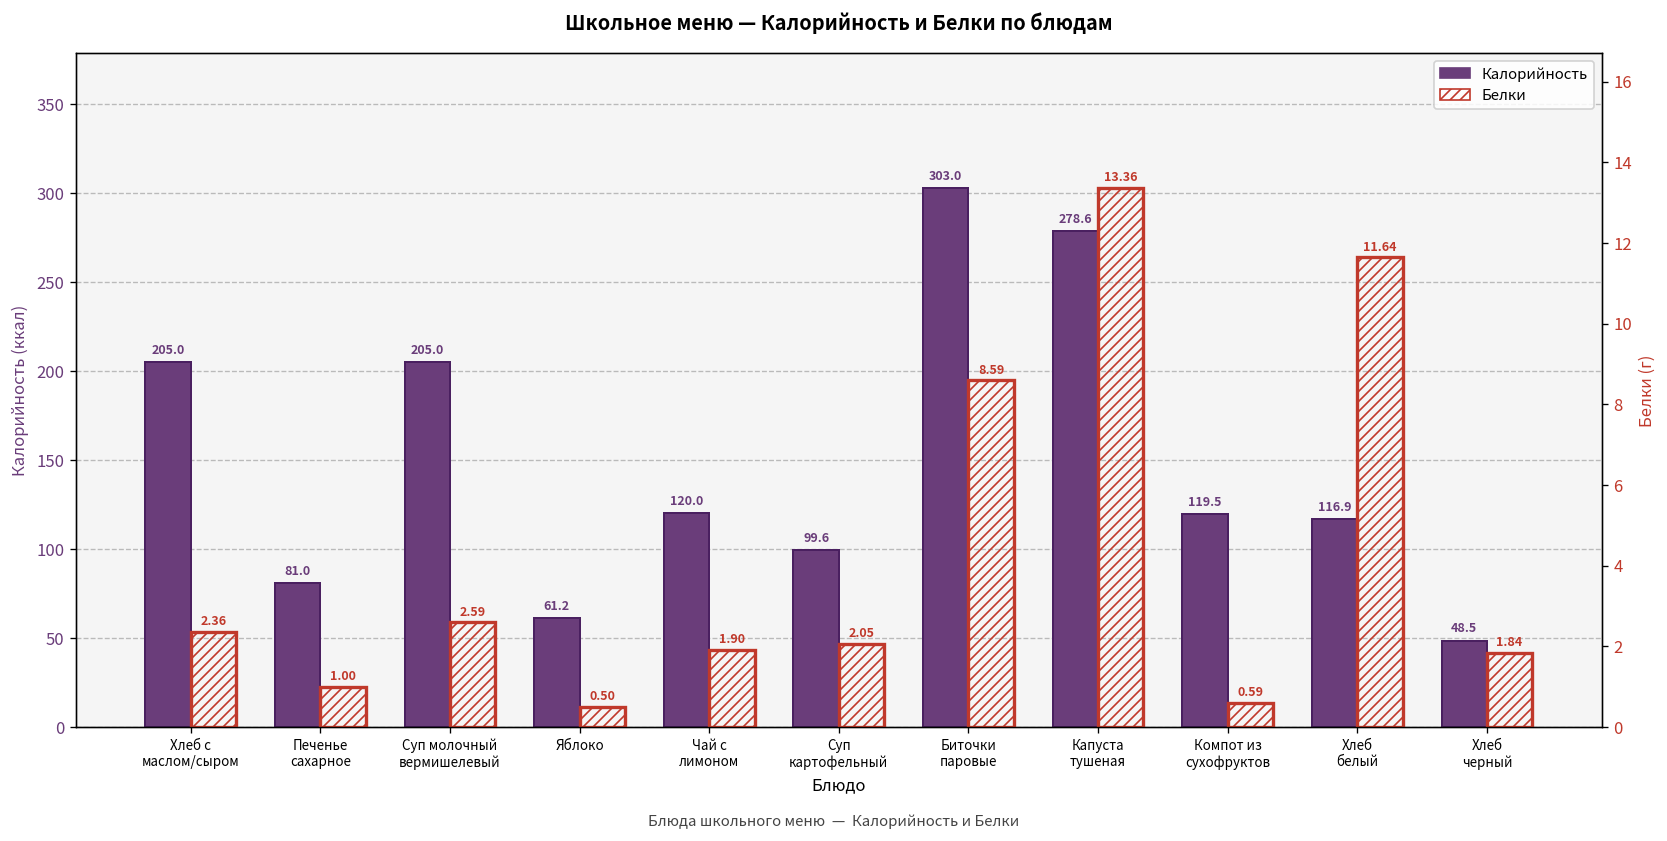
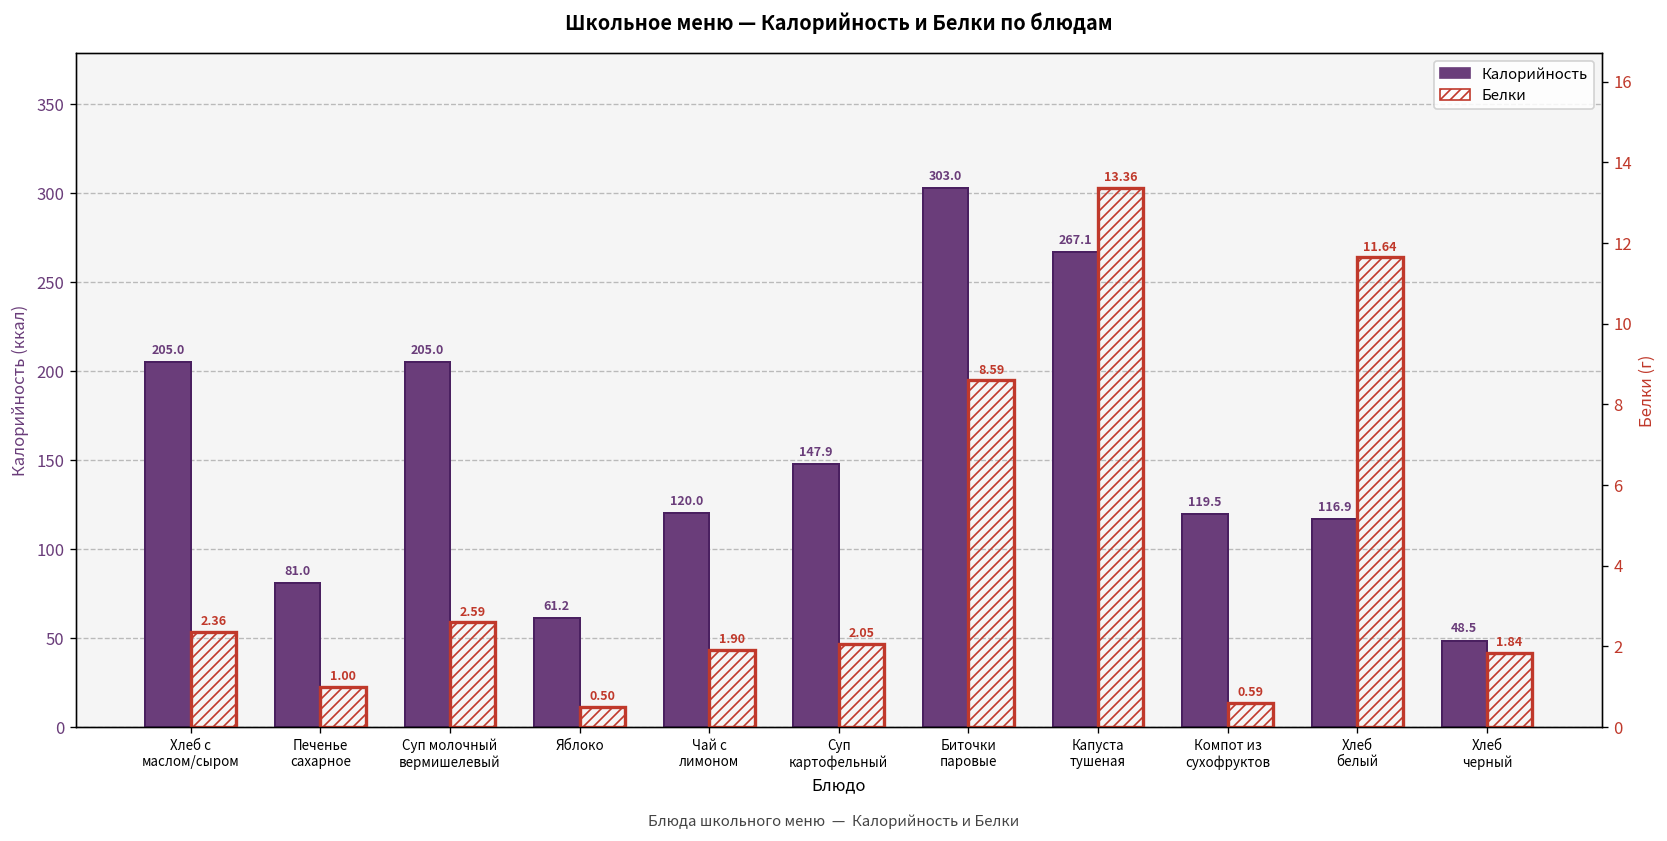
  {
    "Калорийность": {
      "Хлеб с маслом/сыром": 205.0,
      "Печенье сахарное": 81.0,
      "Суп молочный вермишелевый": 205.0,
      "Яблоко": 61.2,
      "Чай с лимоном": 120.0,
-     "Суп картофельный": 99.6,
+     "Суп картофельный": 147.9,
      "Биточки паровые": 303.0,
-     "Капуста тушеная": 278.6,
+     "Капуста тушеная": 267.1,
      "Компот из сухофруктов": 119.5,
      "Хлеб белый": 116.9,
      "Хлеб черный": 48.5
    },
    "Белки": {
      "Хлеб с маслом/сыром": 2.36,
      "Печенье сахарное": 1.00,
      "Суп молочный вермишелевый": 2.59,
      "Яблоко": 0.50,
      "Чай с лимоном": 1.90,
      "Суп картофельный": 2.05,
      "Биточки паровые": 8.59,
      "Капуста тушеная": 13.36,
      "Компот из сухофруктов": 0.59,
      "Хлеб белый": 11.64,
      "Хлеб черный": 1.84
    }
  }
